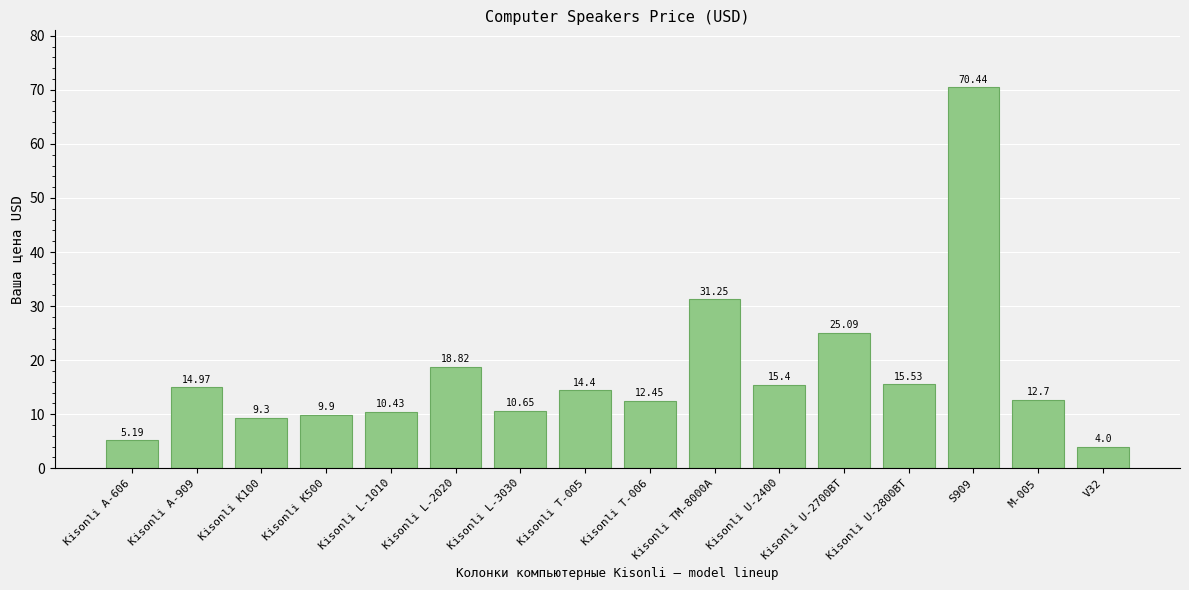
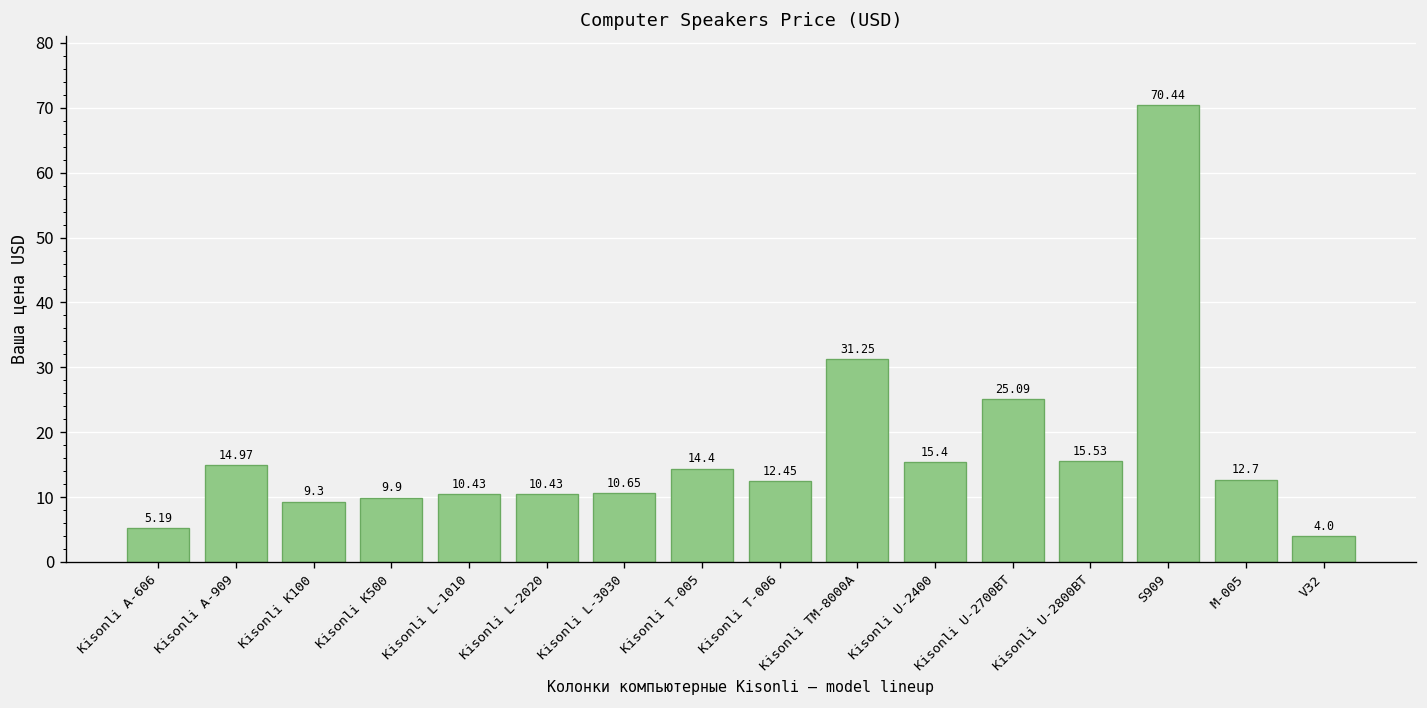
  {
    "Kisonli A-606": 5.19,
    "Kisonli A-909": 14.97,
    "Kisonli K100": 9.3,
    "Kisonli K500": 9.9,
    "Kisonli L-1010": 10.43,
-   "Kisonli L-2020": 18.82,
+   "Kisonli L-2020": 10.43,
    "Kisonli L-3030": 10.65,
    "Kisonli T-005": 14.4,
    "Kisonli T-006": 12.45,
    "Kisonli TM-8000A": 31.25,
    "Kisonli U-2400": 15.4,
    "Kisonli U-2700BT": 25.09,
    "Kisonli U-2800BT": 15.53,
    "S909": 70.44,
    "M-005": 12.7,
    "V32": 4.0
  }
